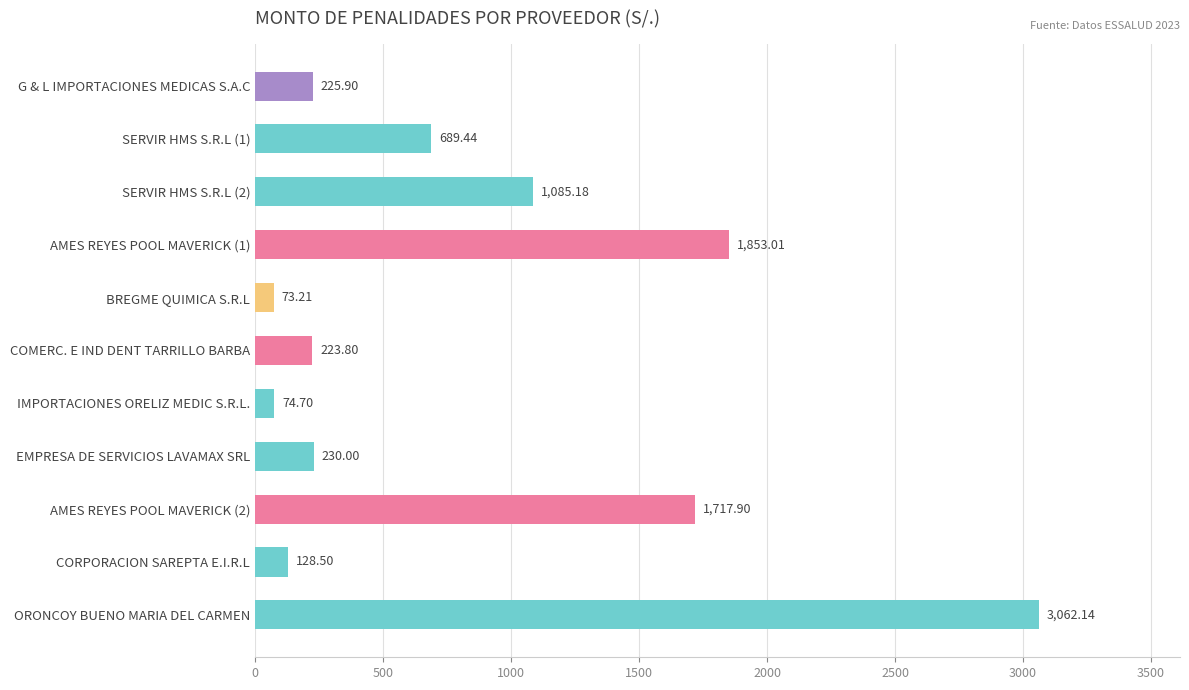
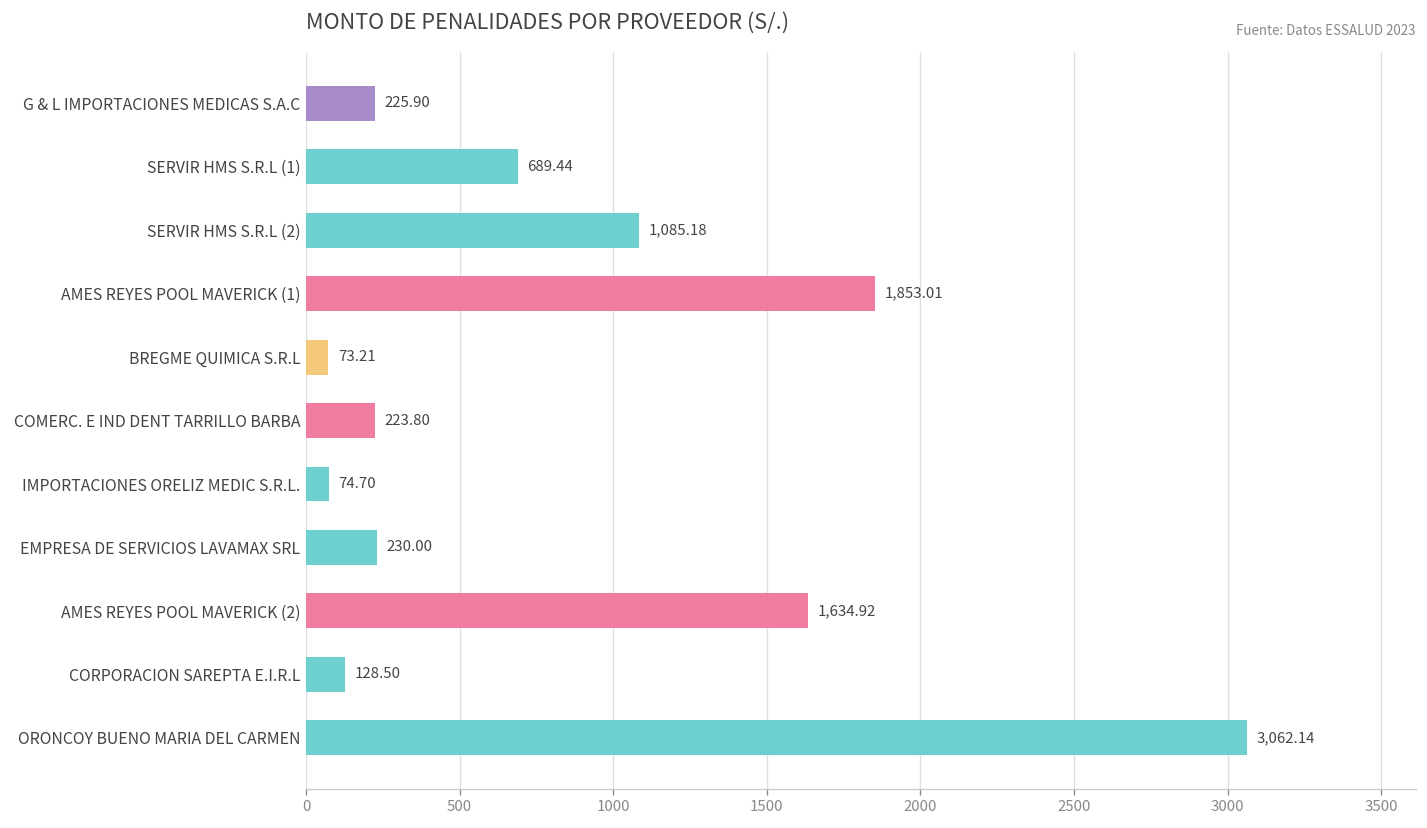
  {
    "G & L IMPORTACIONES MEDICAS S.A.C": "225.90",
    "SERVIR HMS S.R.L (1)": "689.44",
    "SERVIR HMS S.R.L (2)": "1,085.18",
    "AMES REYES POOL MAVERICK (1)": "1,853.01",
    "BREGME QUIMICA S.R.L": "73.21",
    "COMERC. E IND DENT TARRILLO BARBA": "223.80",
    "IMPORTACIONES ORELIZ MEDIC S.R.L.": "74.70",
    "EMPRESA DE SERVICIOS LAVAMAX SRL": "230.00",
-   "AMES REYES POOL MAVERICK (2)": "1,717.90",
+   "AMES REYES POOL MAVERICK (2)": "1,634.92",
    "CORPORACION SAREPTA E.I.R.L": "128.50",
    "ORONCOY BUENO MARIA DEL CARMEN": "3,062.14"
  }
